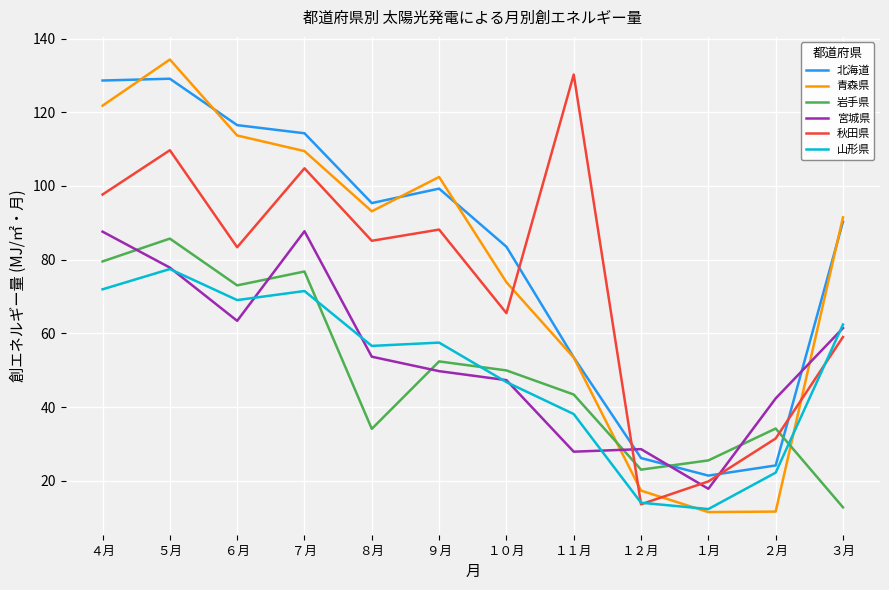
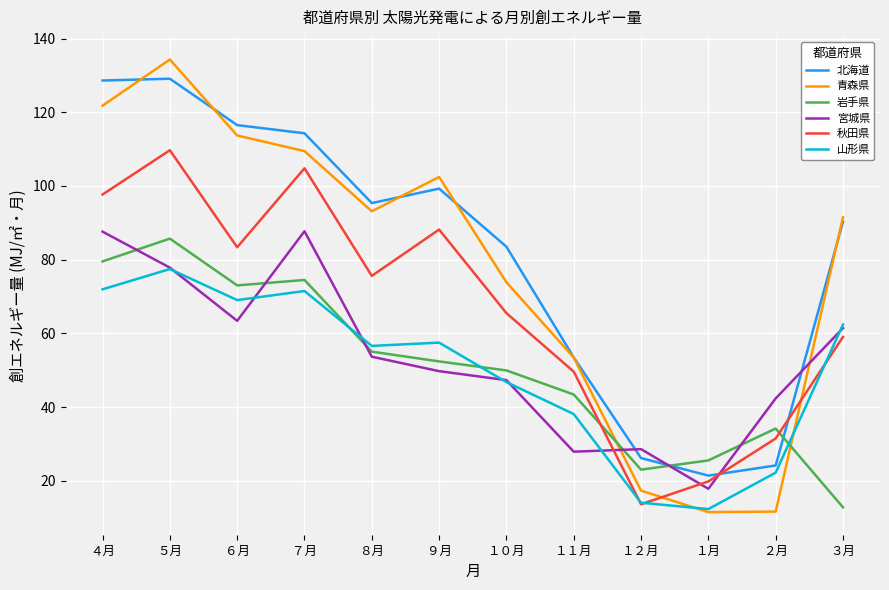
  {
    "青森県": {
      "４月": 122,
      "５月": 134,
      "６月": 114,
      "７月": 109,
      "８月": 93,
      "９月": 102,
      "１０月": 74,
      "１２月": 17,
      "１月": 12,
      "２月": 12,
      "３月": 91
    },
    "岩手県": {
      "４月": 80,
      "５月": 86,
      "６月": 73,
-     "７月": 77,
-     "８月": 34,
+     "７月": 75,
+     "８月": 55,
      "９月": 52,
      "１０月": 50,
      "１１月": 43,
      "１２月": 23,
      "１月": 26,
      "２月": 34,
      "３月": 13
    },
    "宮城県": {
      "４月": 88,
      "６月": 63,
      "７月": 88,
      "８月": 54,
      "９月": 50,
      "１１月": 28,
      "１２月": 29,
      "１月": 18,
      "２月": 42,
      "３月": 61
    },
    "秋田県": {
      "４月": 98,
      "５月": 110,
      "６月": 83,
      "７月": 105,
-     "８月": 85,
+     "８月": 76,
      "９月": 88,
      "１０月": 66,
-     "１１月": 130,
+     "１１月": 50,
      "１月": 20,
      "２月": 31,
      "３月": 59
    }
  }
